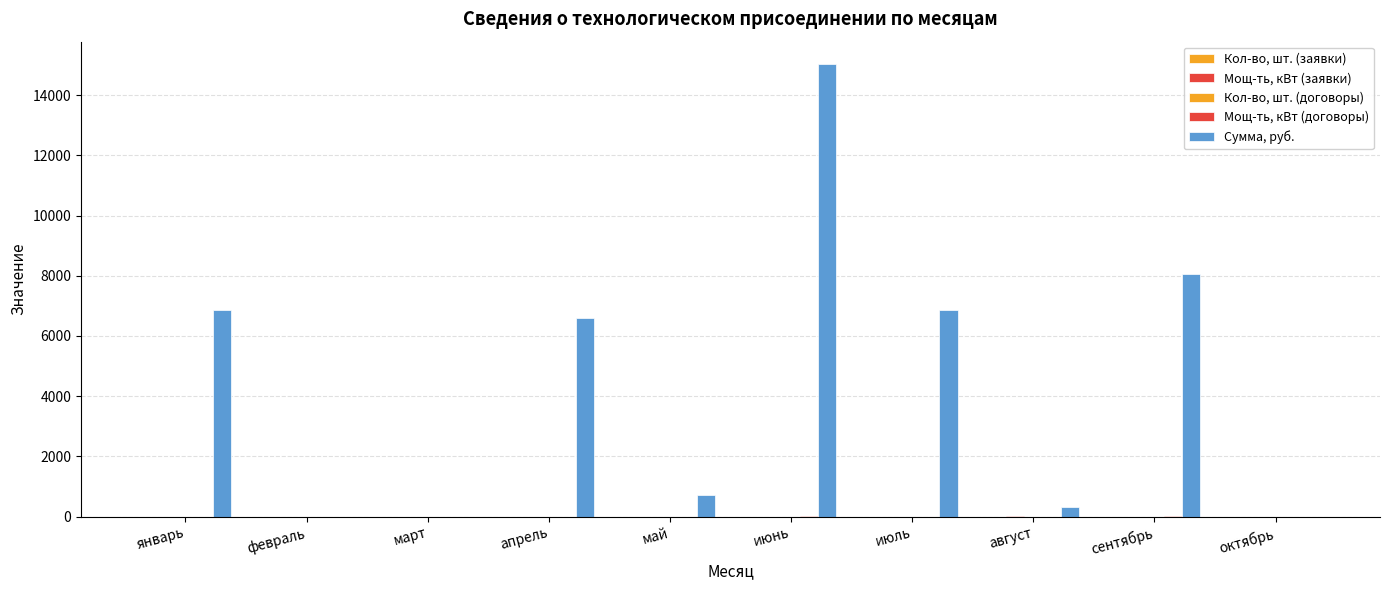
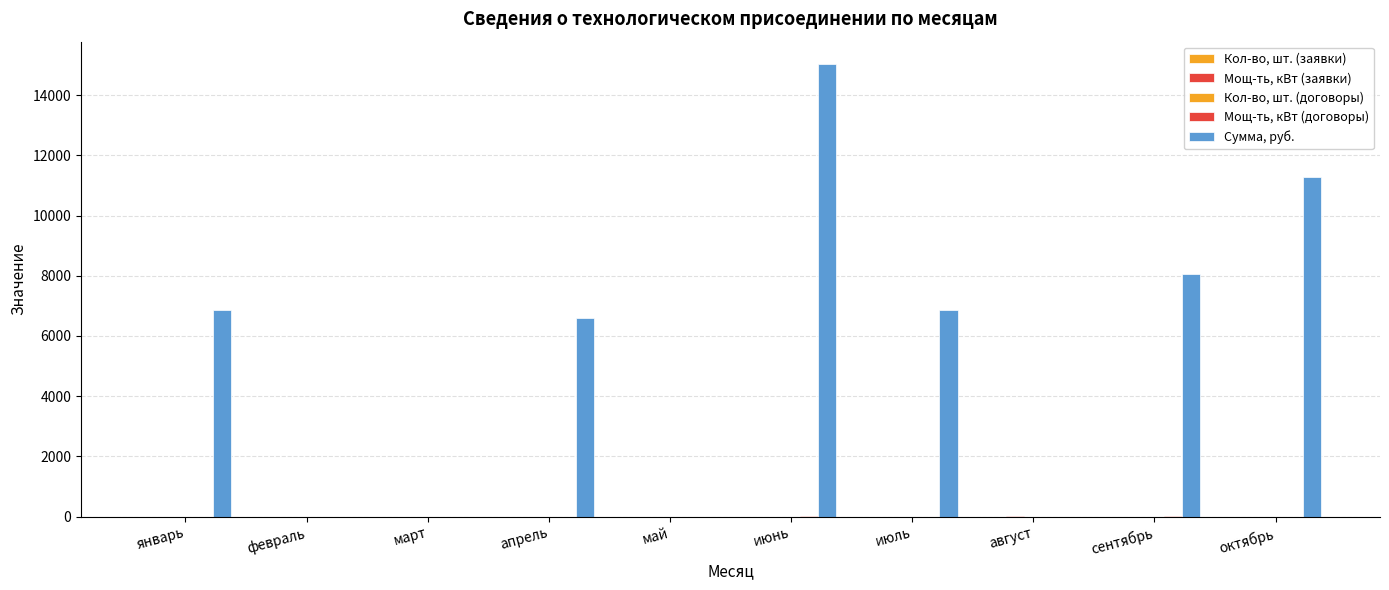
  {
    "Сумма, руб.": {
      "январь": 6900,
      "февраль": 0,
      "март": 0,
      "апрель": 6600,
-     "май": 700,
+     "май": 0,
      "июнь": 15000,
      "июль": 6900,
-     "август": 300,
+     "август": 0,
      "сентябрь": 8000,
-     "октябрь": 0
+     "октябрь": 11300
    }
  }
